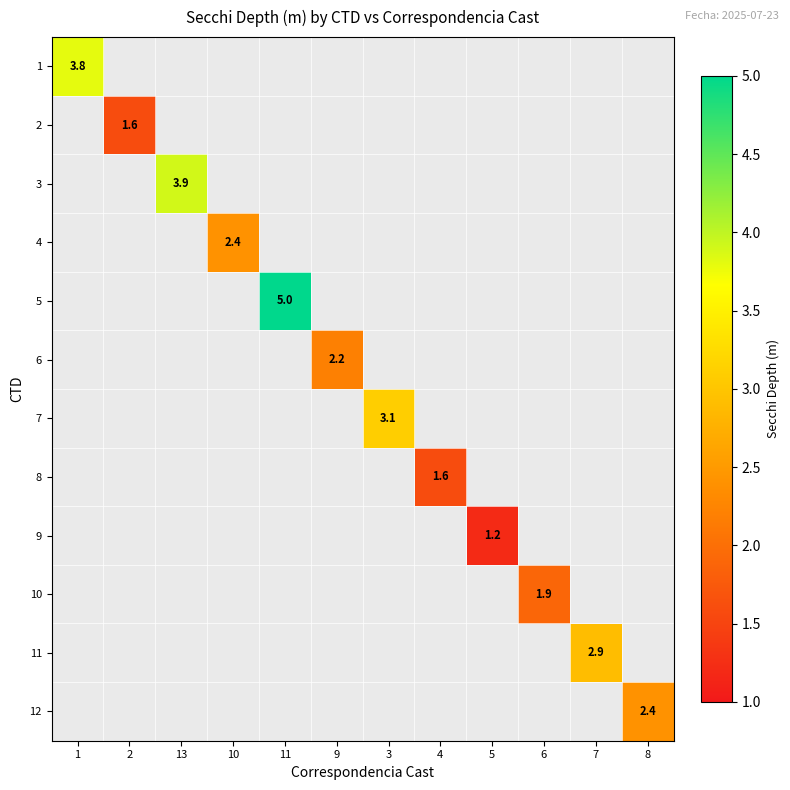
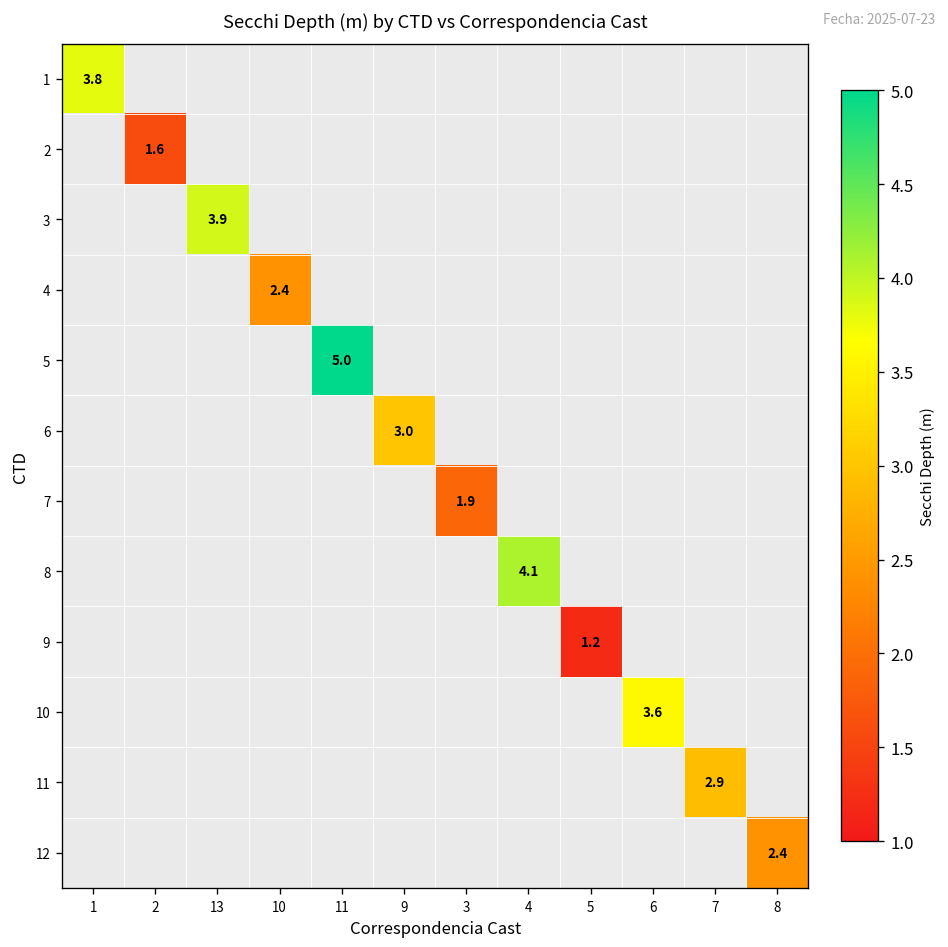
  {
    "1": {
      "1": 3.8
    },
    "2": {
      "2": 1.6
    },
    "3": {
      "13": 3.9
    },
    "4": {
      "10": 2.4
    },
    "5": {
      "11": 5.0
    },
    "6": {
-     "9": 2.2
+     "9": 3.0
    },
    "7": {
-     "3": 3.1
+     "3": 1.9
    },
    "8": {
-     "4": 1.6
+     "4": 4.1
    },
    "9": {
      "5": 1.2
    },
    "10": {
-     "6": 1.9
+     "6": 3.6
    },
    "11": {
      "7": 2.9
    },
    "12": {
      "8": 2.4
    }
  }
